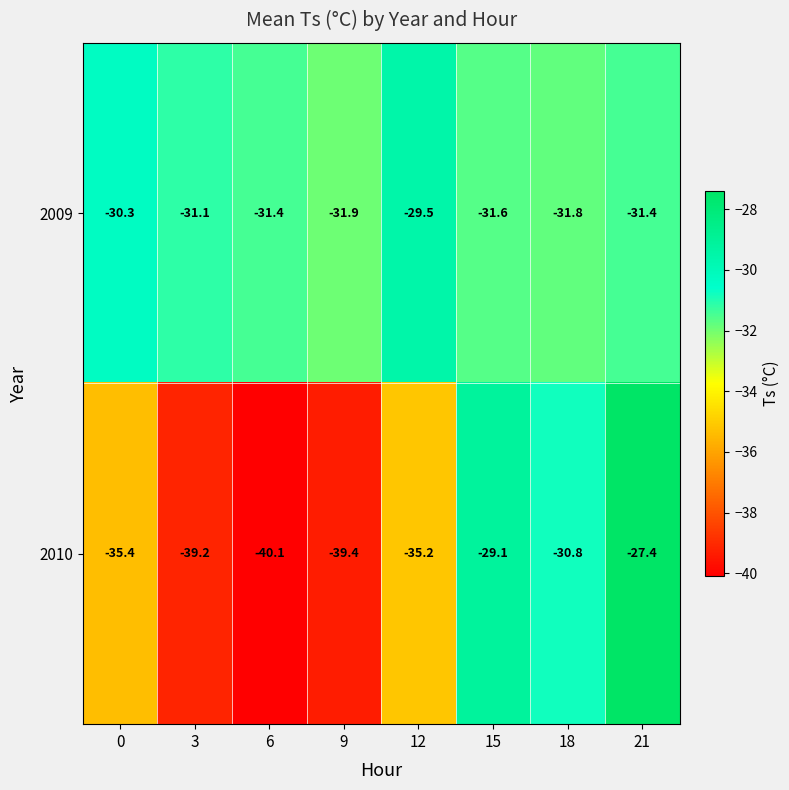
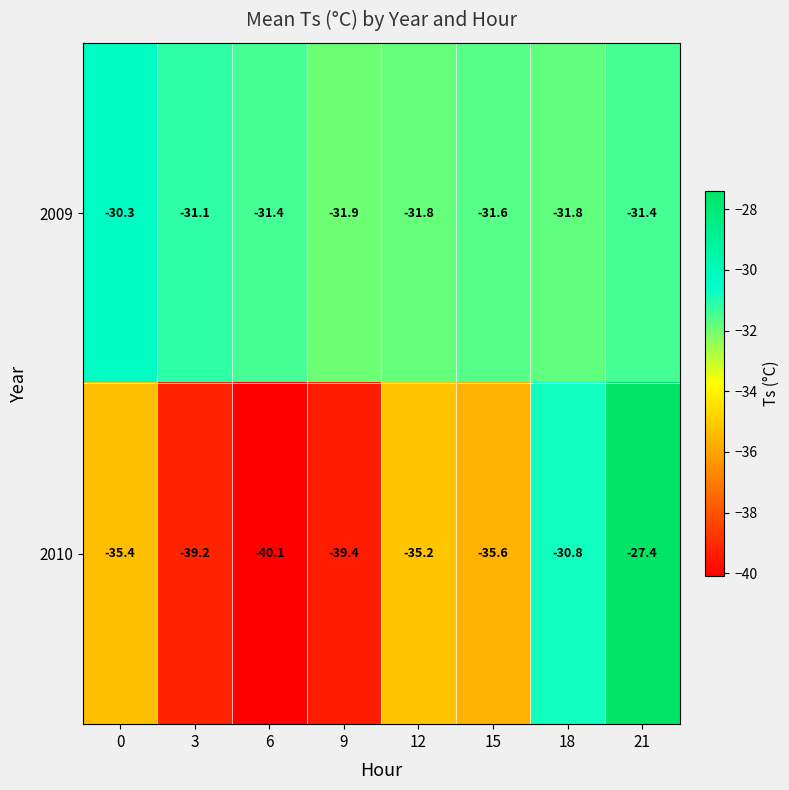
  {
    "2009": {
      "0": -30.3,
      "3": -31.1,
      "6": -31.4,
      "9": -31.9,
-     "12": -29.5,
+     "12": -31.8,
      "15": -31.6,
      "18": -31.8,
      "21": -31.4
    },
    "2010": {
      "0": -35.4,
      "3": -39.2,
      "6": -40.1,
      "9": -39.4,
      "12": -35.2,
-     "15": -29.1,
+     "15": -35.6,
      "18": -30.8,
      "21": -27.4
    }
  }
